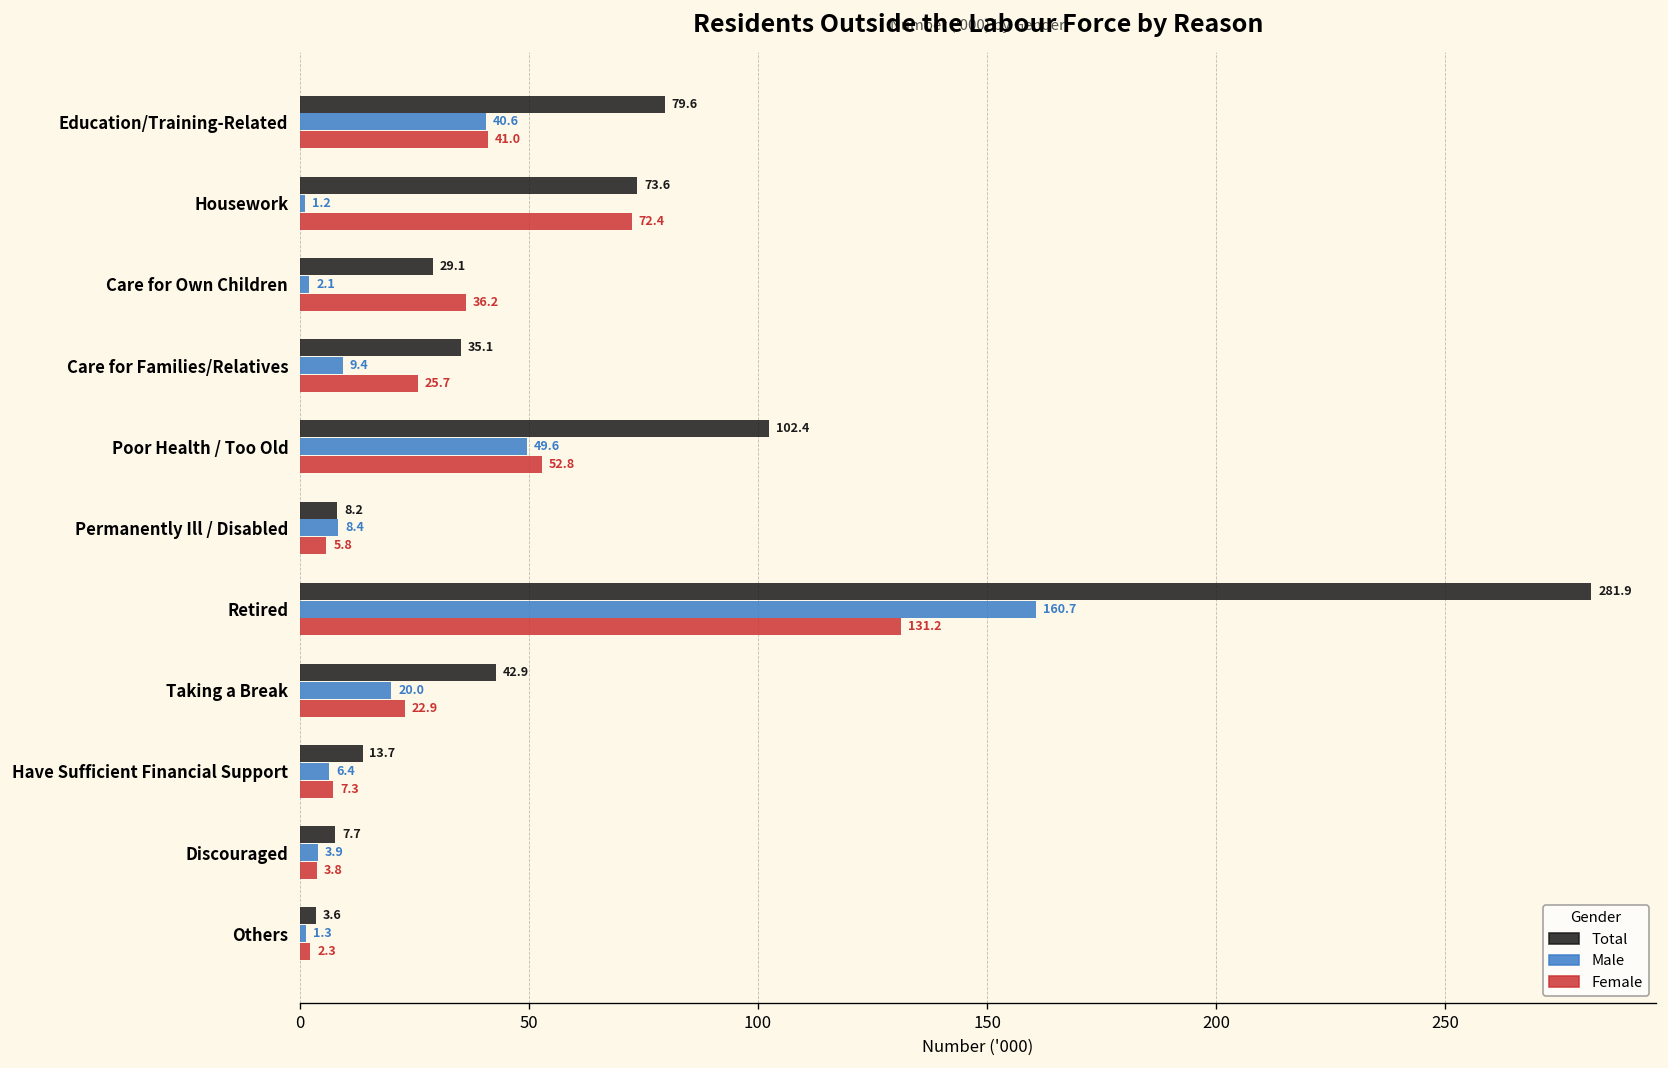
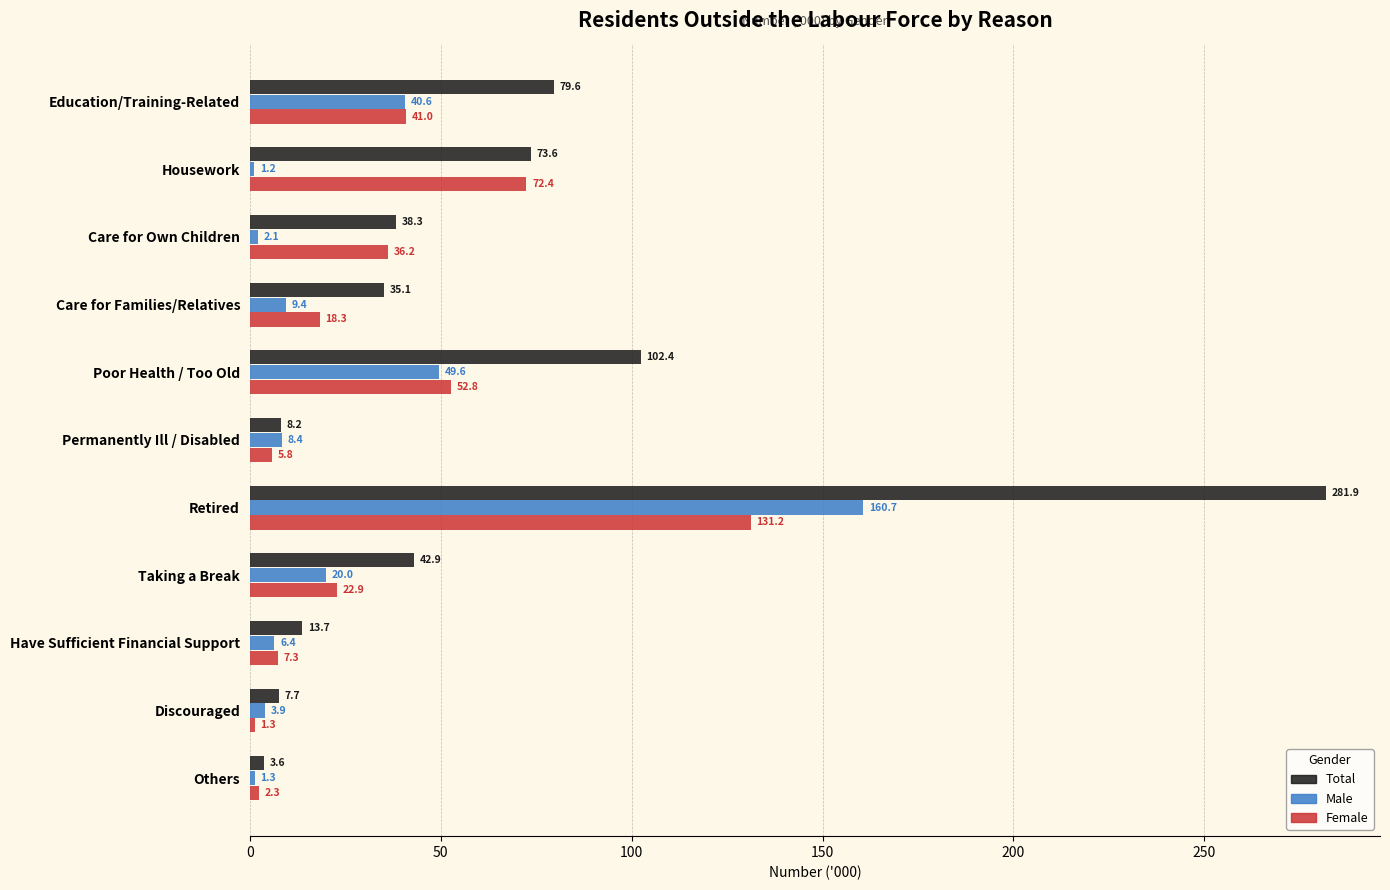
  {
    "Total": {
      "Education/Training-Related": 79.6,
      "Housework": 73.6,
-     "Care for Own Children": 29.1,
+     "Care for Own Children": 38.3,
      "Care for Families/Relatives": 35.1,
      "Poor Health / Too Old": 102.4,
      "Permanently Ill / Disabled": 8.2,
      "Retired": 281.9,
      "Taking a Break": 42.9,
      "Have Sufficient Financial Support": 13.7,
      "Discouraged": 7.7,
      "Others": 3.6
    },
    "Male": {
      "Education/Training-Related": 40.6,
      "Housework": 1.2,
      "Care for Own Children": 2.1,
      "Care for Families/Relatives": 9.4,
      "Poor Health / Too Old": 49.6,
      "Permanently Ill / Disabled": 8.4,
      "Retired": 160.7,
      "Taking a Break": 20.0,
      "Have Sufficient Financial Support": 6.4,
      "Discouraged": 3.9,
      "Others": 1.3
    },
    "Female": {
      "Education/Training-Related": 41.0,
      "Housework": 72.4,
      "Care for Own Children": 36.2,
-     "Care for Families/Relatives": 25.7,
+     "Care for Families/Relatives": 18.3,
      "Poor Health / Too Old": 52.8,
      "Permanently Ill / Disabled": 5.8,
      "Retired": 131.2,
      "Taking a Break": 22.9,
      "Have Sufficient Financial Support": 7.3,
-     "Discouraged": 3.8,
+     "Discouraged": 1.3,
      "Others": 2.3
    }
  }
